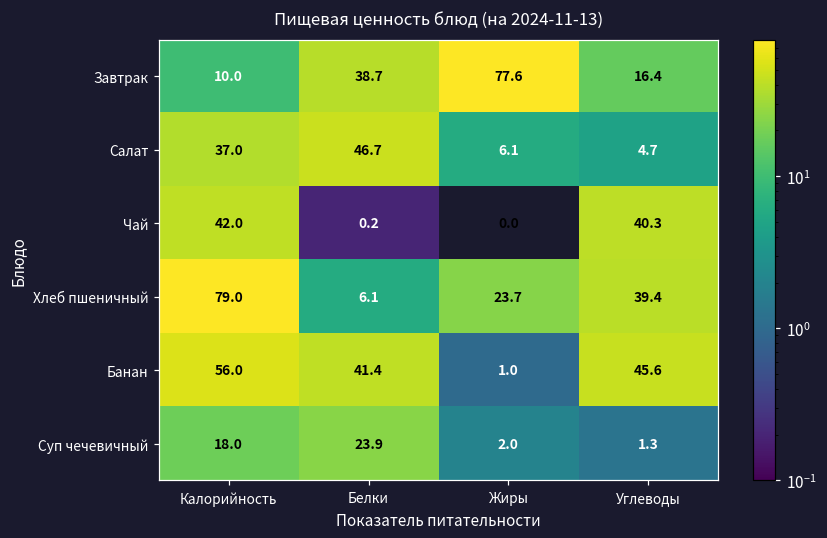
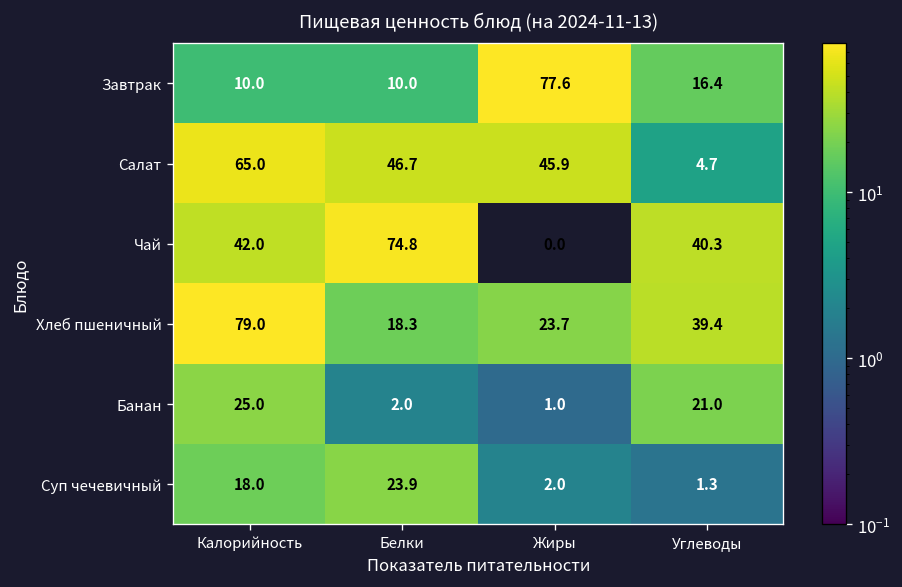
  {
    "Завтрак": {
      "Калорийность": 10.0,
-     "Белки": 38.7,
+     "Белки": 10.0,
      "Жиры": 77.6,
      "Углеводы": 16.4
    },
    "Салат": {
-     "Калорийность": 37.0,
+     "Калорийность": 65.0,
      "Белки": 46.7,
-     "Жиры": 6.1,
+     "Жиры": 45.9,
      "Углеводы": 4.7
    },
    "Чай": {
      "Калорийность": 42.0,
-     "Белки": 0.2,
+     "Белки": 74.8,
      "Углеводы": 40.3
    },
    "Хлеб пшеничный": {
      "Калорийность": 79.0,
-     "Белки": 6.1,
+     "Белки": 18.3,
      "Жиры": 23.7,
      "Углеводы": 39.4
    },
    "Банан": {
-     "Калорийность": 56.0,
-     "Белки": 41.4,
+     "Калорийность": 25.0,
+     "Белки": 2.0,
      "Жиры": 1.0,
-     "Углеводы": 45.6
+     "Углеводы": 21.0
    },
    "Суп чечевичный": {
      "Калорийность": 18.0,
      "Белки": 23.9,
      "Жиры": 2.0,
      "Углеводы": 1.3
    }
  }
